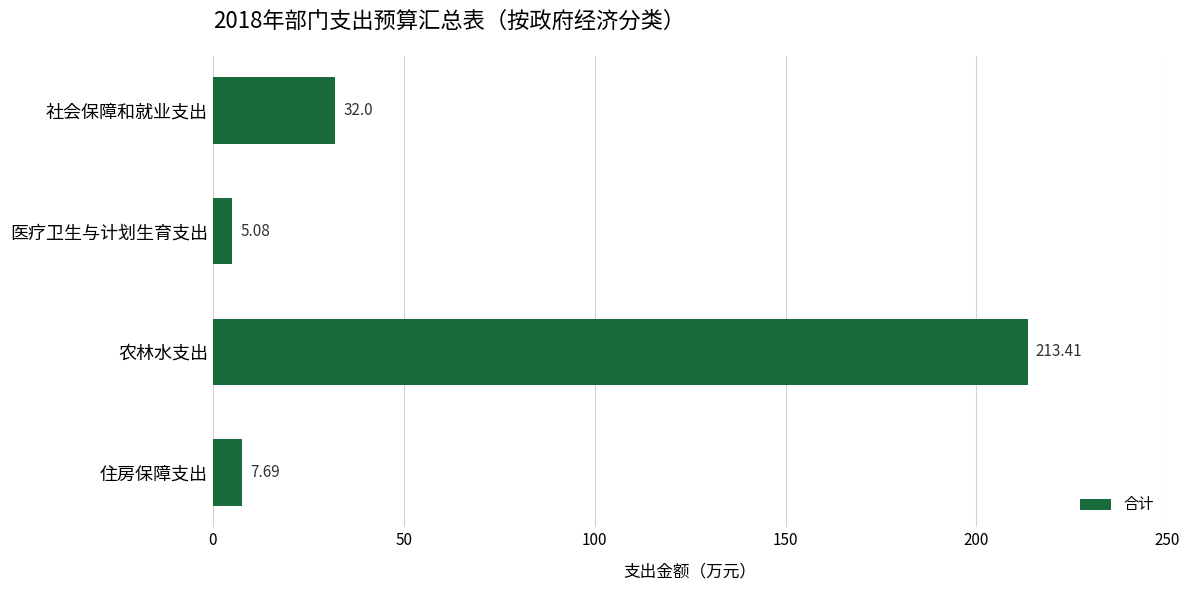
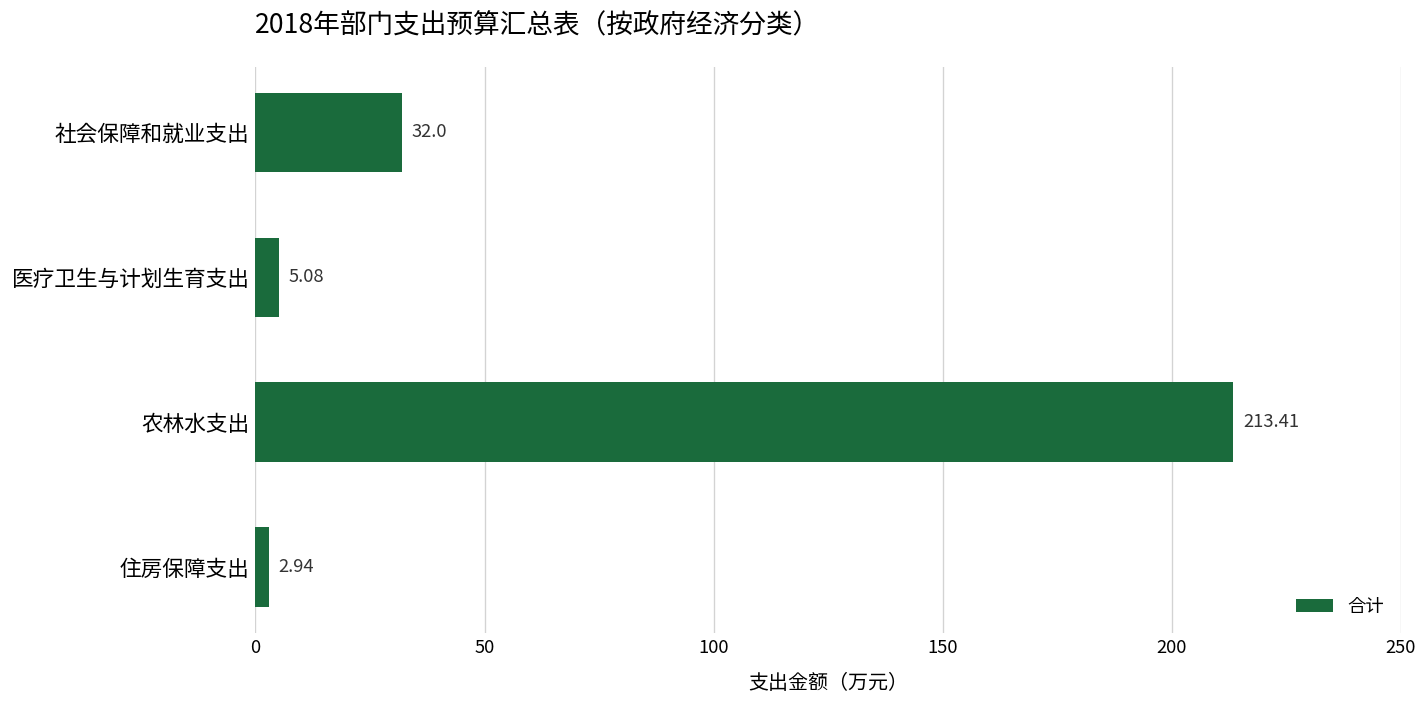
  {
    "社会保障和就业支出": 32.0,
    "医疗卫生与计划生育支出": 5.08,
    "农林水支出": 213.41,
-   "住房保障支出": 7.69
+   "住房保障支出": 2.94
  }
